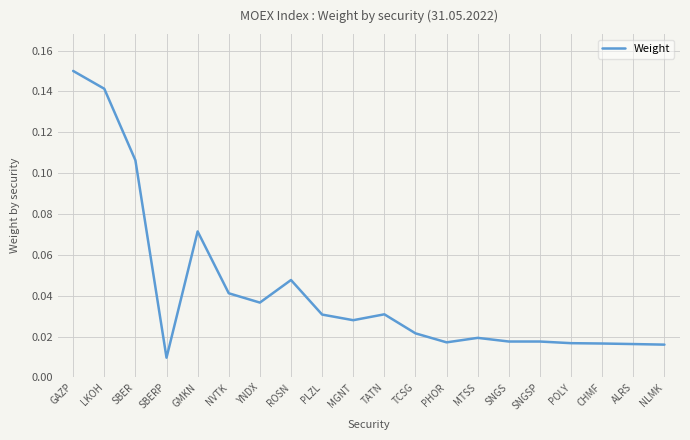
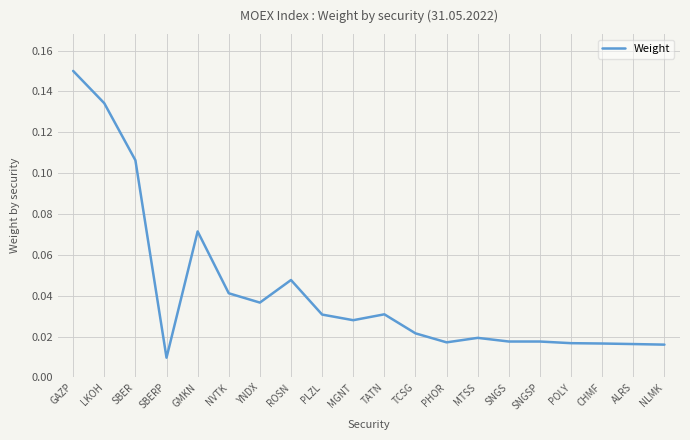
  {
    "GAZP": 0.150,
-   "LKOH": 0.141,
+   "LKOH": 0.134,
    "SBER": 0.106,
    "SBERP": 0.010,
    "GMKN": 0.071,
    "NVTK": 0.041,
    "YNDX": 0.037,
    "ROSN": 0.048,
    "PLZL": 0.031,
    "MGNT": 0.028,
    "TATN": 0.031,
    "TCSG": 0.022,
    "PHOR": 0.017,
    "MTSS": 0.019,
    "SNGS": 0.018,
    "SNGSP": 0.018,
    "POLY": 0.017,
    "CHMF": 0.017,
    "ALRS": 0.016,
    "NLMK": 0.016
  }
